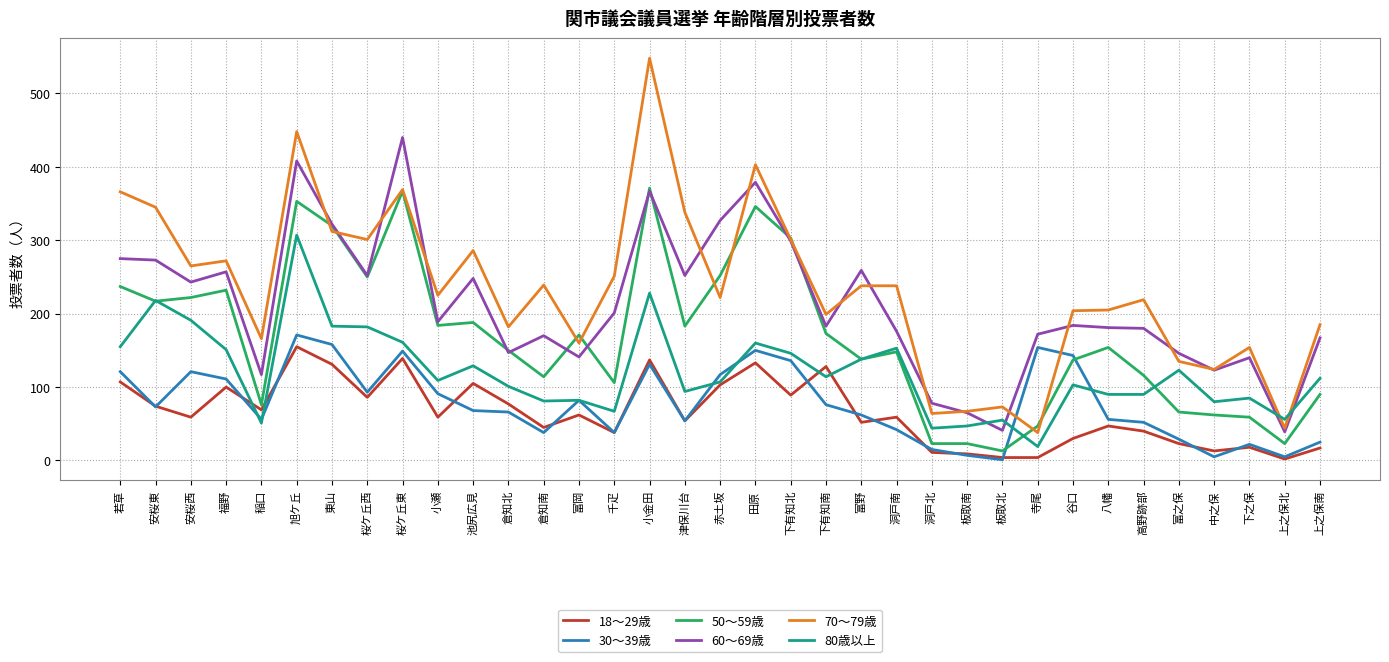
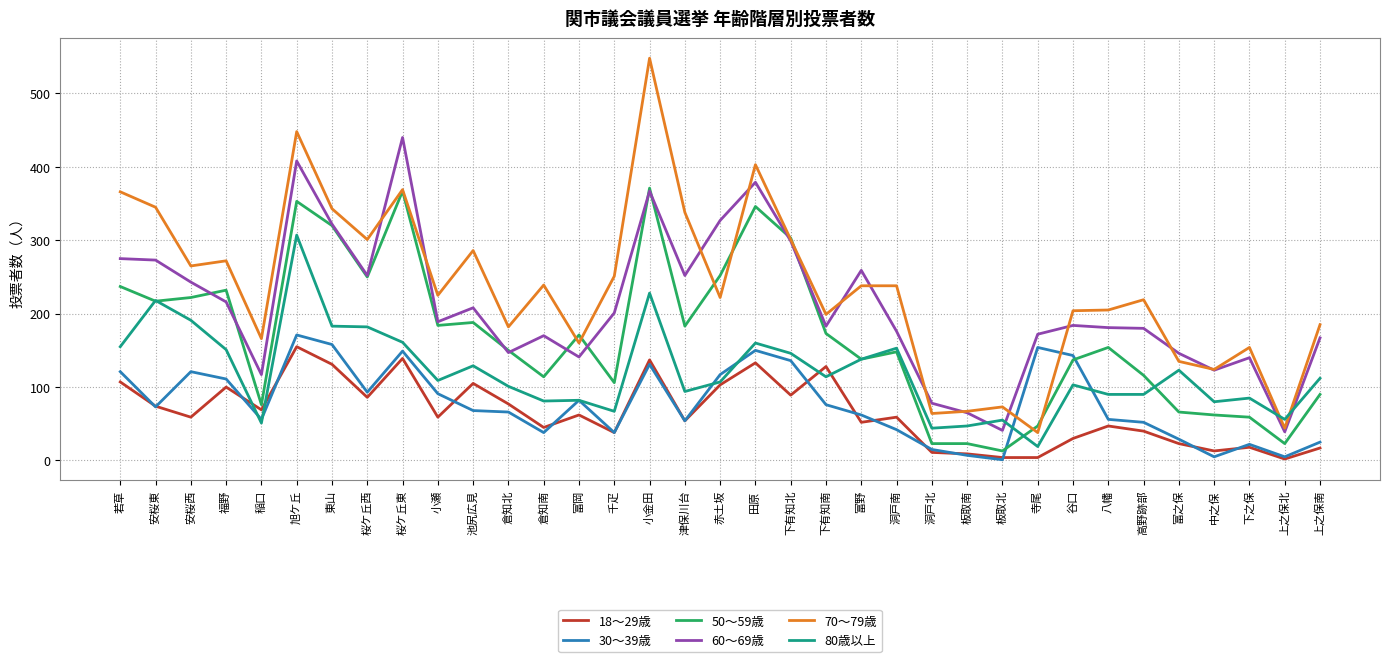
  {
    "18～29歳": {
      "若草": 110,
      "安桜西": 60,
      "福野": 100,
      "稲口": 70,
      "旭ケ丘": 160,
      "東山": 130,
      "桜ケ丘西": 90,
      "桜ケ丘東": 140,
      "小瀬": 60,
      "池尻広見": 110,
      "倉知北": 80,
      "倉知南": 50,
      "富岡": 60,
      "小金田": 140,
      "赤土坂": 100,
      "田原": 130,
      "下有知北": 90,
      "下有知南": 130,
      "富野": 50,
      "洞戸南": 60,
      "洞戸北": 10,
      "寺尾": 0,
      "谷口": 30,
      "八幡": 50,
      "高野跡部": 40,
      "富之保": 20,
      "中之保": 10,
      "下之保": 20,
      "上之保南": 20
    },
    "30～39歳": {
      "若草": 120,
      "安桜西": 120,
      "福野": 110,
      "稲口": 60,
      "旭ケ丘": 170,
      "東山": 160,
      "桜ケ丘西": 90,
      "桜ケ丘東": 150,
      "小瀬": 90,
      "池尻広見": 70,
      "倉知北": 70,
      "倉知南": 40,
      "小金田": 130,
      "赤土坂": 120,
      "田原": 150,
      "下有知北": 140,
      "下有知南": 80,
      "富野": 60,
      "洞戸南": 40,
      "洞戸北": 20,
      "寺尾": 150,
      "谷口": 140,
      "八幡": 60,
      "高野跡部": 50,
      "富之保": 30,
      "中之保": 10,
      "下之保": 20,
      "上之保南": 30
    },
    "60～69歳": {
      "若草": 280,
      "安桜東": 270,
      "安桜西": 240,
-     "福野": 260,
+     "福野": 220,
      "稲口": 120,
      "旭ケ丘": 410,
      "桜ケ丘東": 440,
      "小瀬": 190,
-     "池尻広見": 250,
+     "池尻広見": 210,
      "倉知南": 170,
      "富岡": 140,
      "千疋": 200,
      "小金田": 370,
      "津保川台": 250,
      "赤土坂": 330,
      "田原": 380,
      "下有知南": 180,
      "富野": 260,
      "洞戸南": 180,
      "洞戸北": 80,
      "板取北": 40,
      "寺尾": 170,
      "谷口": 180,
      "八幡": 180,
      "高野跡部": 180,
      "富之保": 150,
      "下之保": 140,
      "上之保北": 40,
      "上之保南": 170
    },
    "70～79歳": {
      "若草": 370,
      "安桜東": 350,
      "安桜西": 270,
      "福野": 270,
      "稲口": 170,
      "旭ケ丘": 450,
-     "東山": 310,
+     "東山": 340,
      "桜ケ丘西": 300,
      "小瀬": 230,
      "池尻広見": 290,
      "倉知北": 180,
      "倉知南": 240,
      "富岡": 160,
      "千疋": 250,
      "小金田": 550,
      "津保川台": 340,
      "赤土坂": 220,
      "田原": 400,
      "下有知南": 200,
      "富野": 240,
      "洞戸南": 240,
      "洞戸北": 60,
      "板取北": 70,
      "寺尾": 40,
      "谷口": 200,
      "八幡": 210,
      "高野跡部": 220,
      "富之保": 140,
      "下之保": 150,
      "上之保北": 40,
      "上之保南": 190
    }
  }
